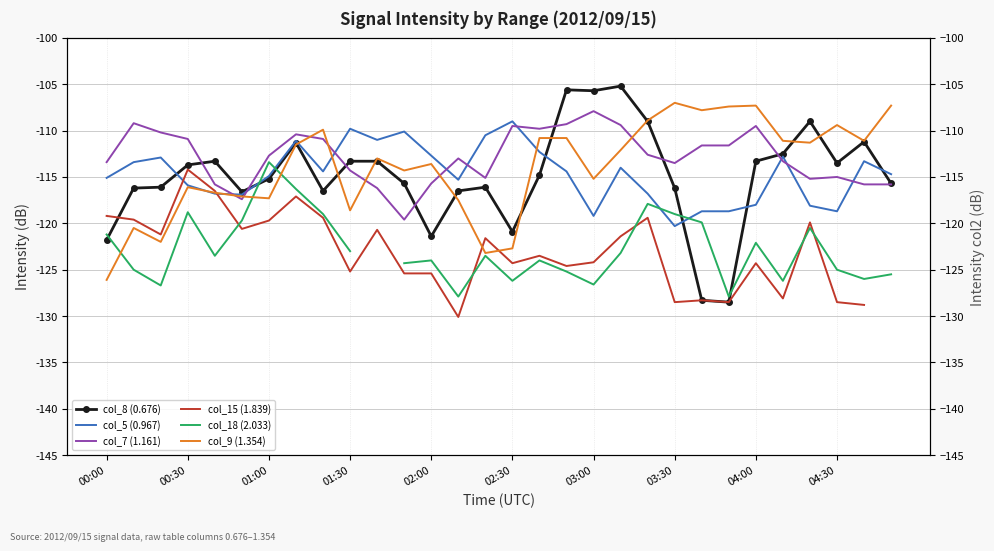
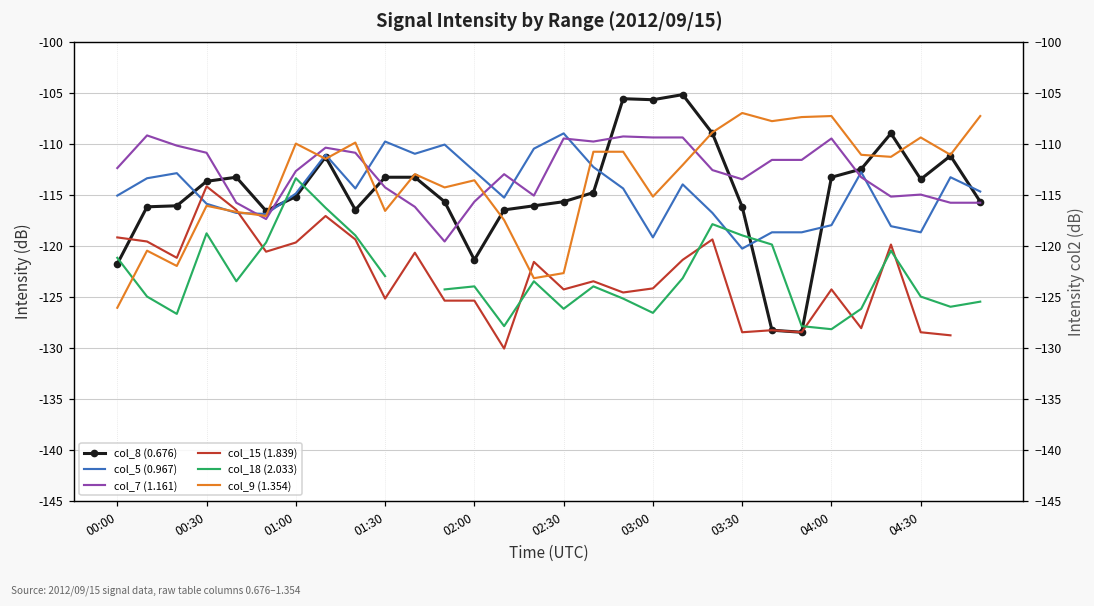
  {
    "col_8 (0.676)": {
      "00:00": -122,
      "00:30": -114,
      "01:00": -115,
      "01:30": -113,
      "02:00": -121,
-     "02:30": -121,
+     "02:30": -116,
      "03:00": -106,
      "03:30": -116,
      "04:00": -113,
      "04:30": -114
    },
    "col_5 (0.967)": {
      "00:00": -115,
      "00:30": -116,
      "01:00": -115,
      "01:30": -110,
      "02:00": -113,
      "02:30": -109,
      "03:00": -119,
      "03:30": -120,
      "04:00": -118,
      "04:30": -119
    },
    "col_7 (1.161)": {
-     "00:00": -113,
+     "00:00": -112,
      "00:30": -111,
      "01:00": -113,
      "01:30": -114,
      "02:00": -116,
      "02:30": -110,
-     "03:00": -108,
+     "03:00": -109,
      "03:30": -114,
      "04:00": -110,
      "04:30": -115
    },
    "col_15 (1.839)": {
      "00:00": -119,
      "00:30": -114,
      "01:00": -120,
      "01:30": -125,
      "02:00": -125,
      "02:30": -124,
      "03:00": -124,
      "03:30": -129,
      "04:00": -124,
      "04:30": -129
    },
    "col_18 (2.033)": {
      "00:00": -121,
      "00:30": -119,
      "01:00": -113,
      "01:30": -123,
      "02:00": -124,
      "02:30": -126,
      "03:00": -127,
      "03:30": -119,
-     "04:00": -122,
+     "04:00": -128,
      "04:30": -125
    },
    "col_9 (1.354)": {
      "00:00": -126,
      "00:30": -116,
-     "01:00": -117,
-     "01:30": -119,
+     "01:00": -110,
+     "01:30": -117,
      "02:00": -114,
      "02:30": -123,
      "03:00": -115,
      "03:30": -107,
      "04:00": -107,
      "04:30": -109
    }
  }
